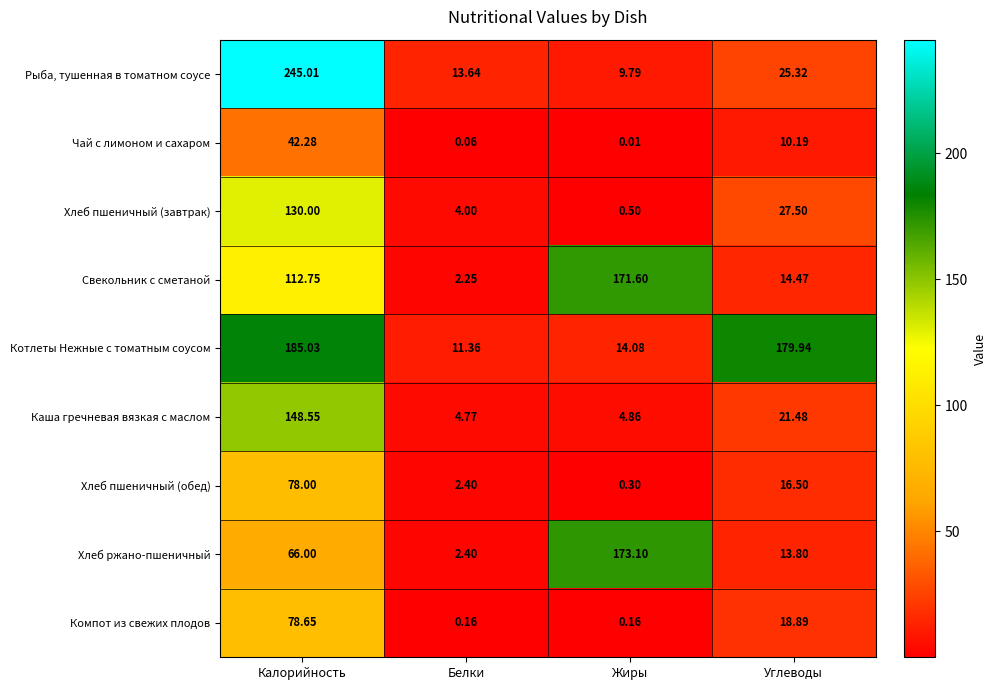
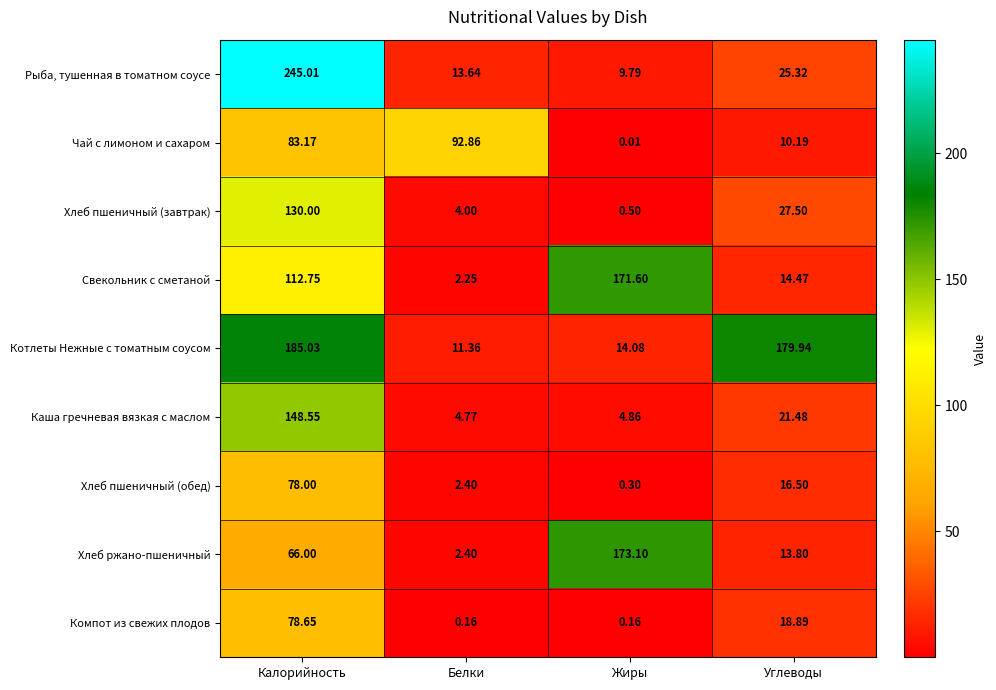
  {
    "Рыба, тушенная в томатном соусе": {
      "Калорийность": 245.01,
      "Белки": 13.64,
      "Жиры": 9.79,
      "Углеводы": 25.32
    },
    "Чай с лимоном и сахаром": {
-     "Калорийность": 42.28,
-     "Белки": 0.06,
+     "Калорийность": 83.17,
+     "Белки": 92.86,
      "Жиры": 0.01,
      "Углеводы": 10.19
    },
    "Хлеб пшеничный (завтрак)": {
      "Калорийность": 130.00,
      "Белки": 4.00,
      "Жиры": 0.50,
      "Углеводы": 27.50
    },
    "Свекольник с сметаной": {
      "Калорийность": 112.75,
      "Белки": 2.25,
      "Жиры": 171.60,
      "Углеводы": 14.47
    },
    "Котлеты Нежные с томатным соусом": {
      "Калорийность": 185.03,
      "Белки": 11.36,
      "Жиры": 14.08,
      "Углеводы": 179.94
    },
    "Каша гречневая вязкая с маслом": {
      "Калорийность": 148.55,
      "Белки": 4.77,
      "Жиры": 4.86,
      "Углеводы": 21.48
    },
    "Хлеб пшеничный (обед)": {
      "Калорийность": 78.00,
      "Белки": 2.40,
      "Жиры": 0.30,
      "Углеводы": 16.50
    },
    "Хлеб ржано-пшеничный": {
      "Калорийность": 66.00,
      "Белки": 2.40,
      "Жиры": 173.10,
      "Углеводы": 13.80
    },
    "Компот из свежих плодов": {
      "Калорийность": 78.65,
      "Белки": 0.16,
      "Жиры": 0.16,
      "Углеводы": 18.89
    }
  }
